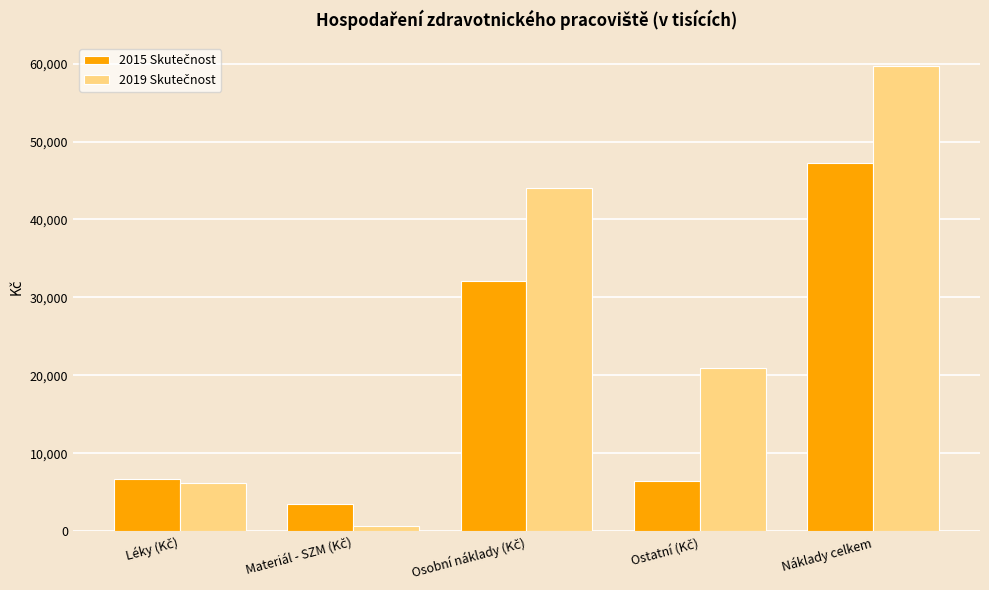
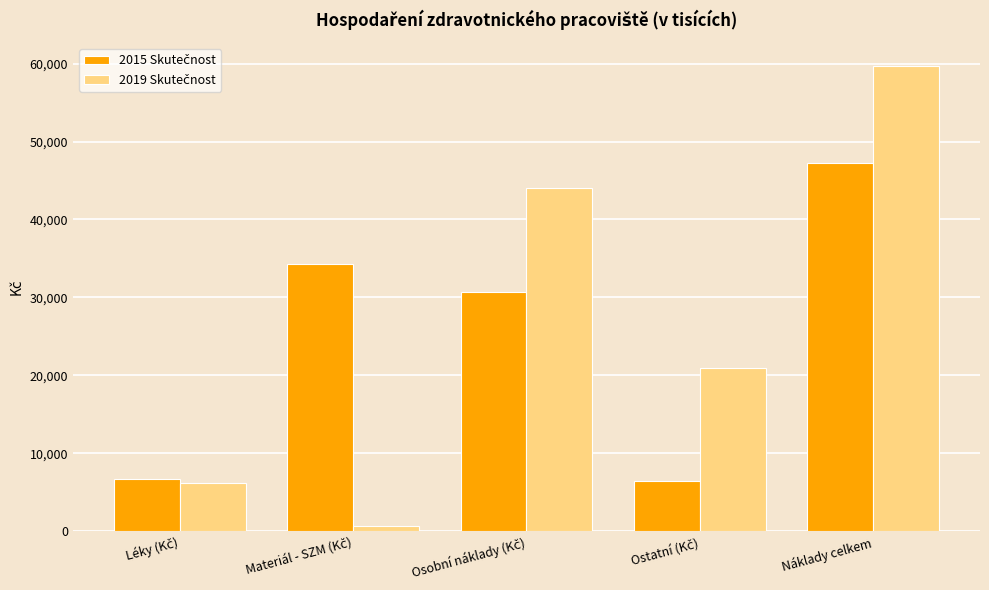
  {
    "2015 Skutečnost": {
      "Léky (Kč)": "7,000",
-     "Materiál - SZM (Kč)": "3,000",
-     "Osobní náklady (Kč)": "32,000",
+     "Materiál - SZM (Kč)": "34,000",
+     "Osobní náklady (Kč)": "31,000",
      "Ostatní (Kč)": "6,000",
      "Náklady celkem": "47,000"
    },
    "2019 Skutečnost": {
      "Léky (Kč)": "6,000",
      "Materiál - SZM (Kč)": "1,000",
      "Osobní náklady (Kč)": "44,000",
      "Ostatní (Kč)": "21,000",
      "Náklady celkem": "60,000"
    }
  }
